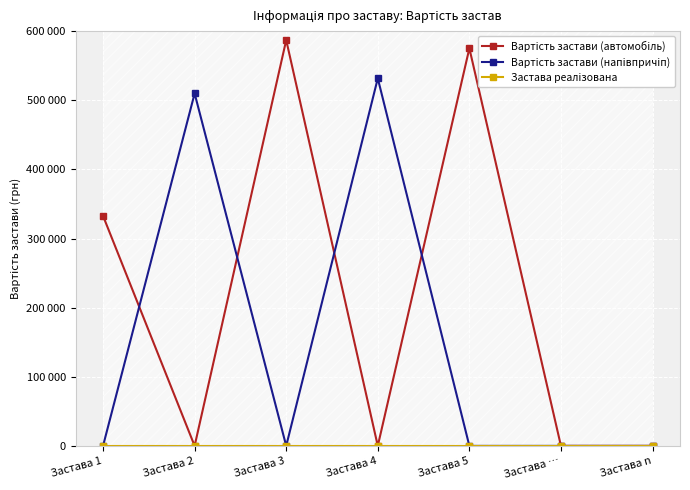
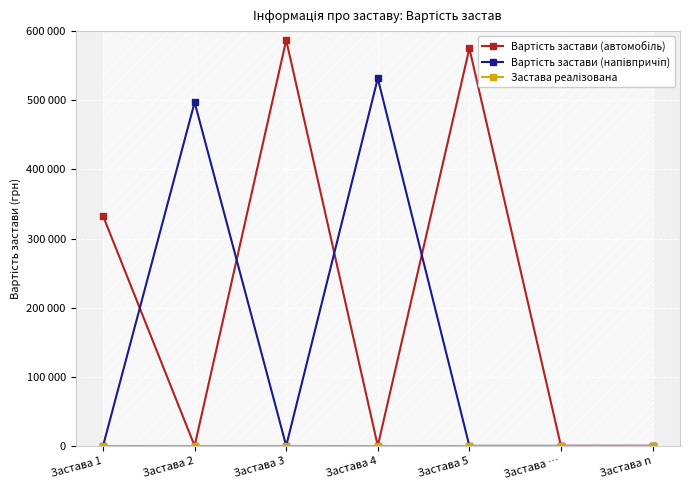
  {
    "Вартість застави (автомобіль)": {
      "Застава 1": 330000,
      "Застава 3": 590000,
      "Застава 5": 580000
    },
    "Вартість застави (напівпричіп)": {
-     "Застава 2": 510000,
+     "Застава 2": 500000,
      "Застава 4": 530000
    }
  }
